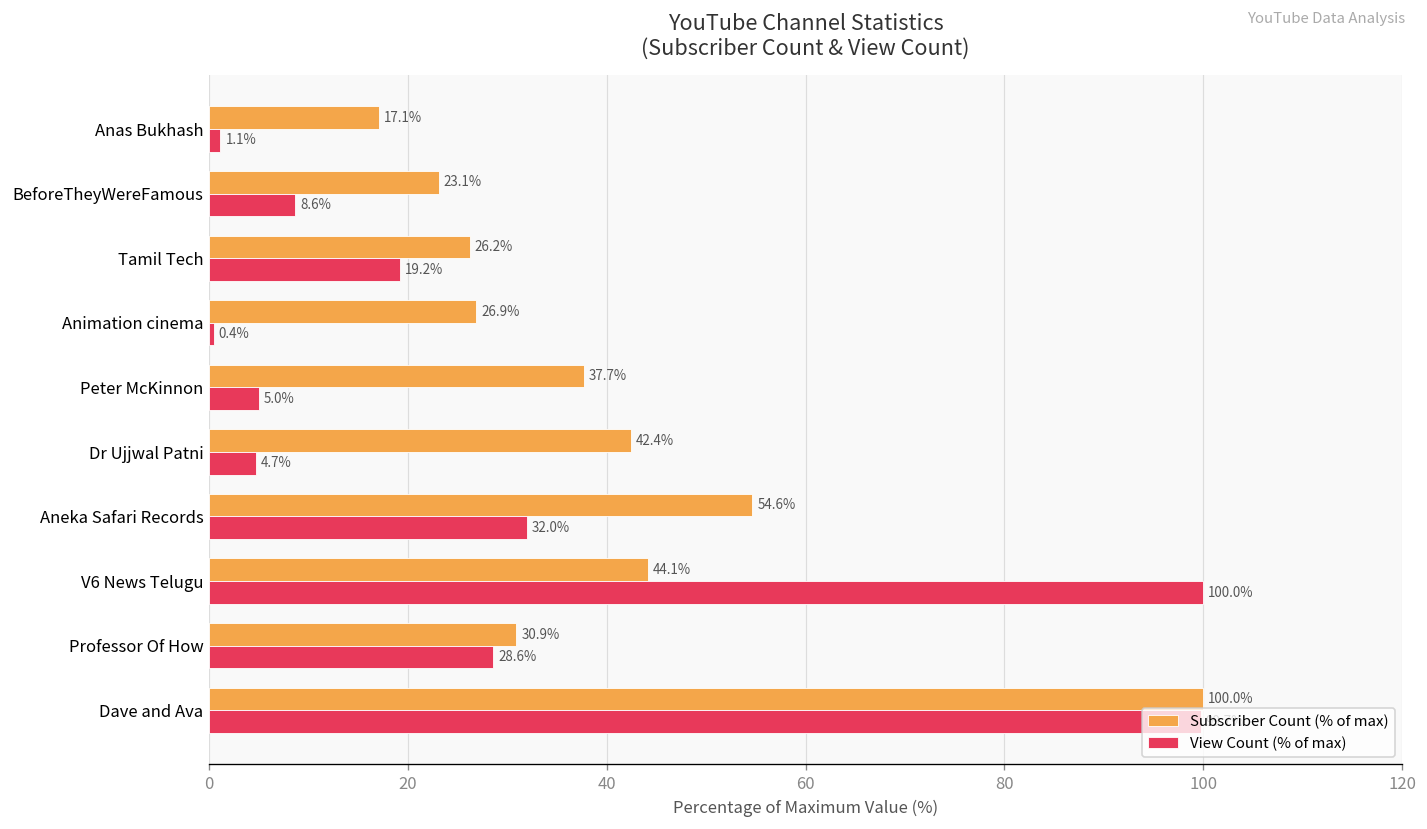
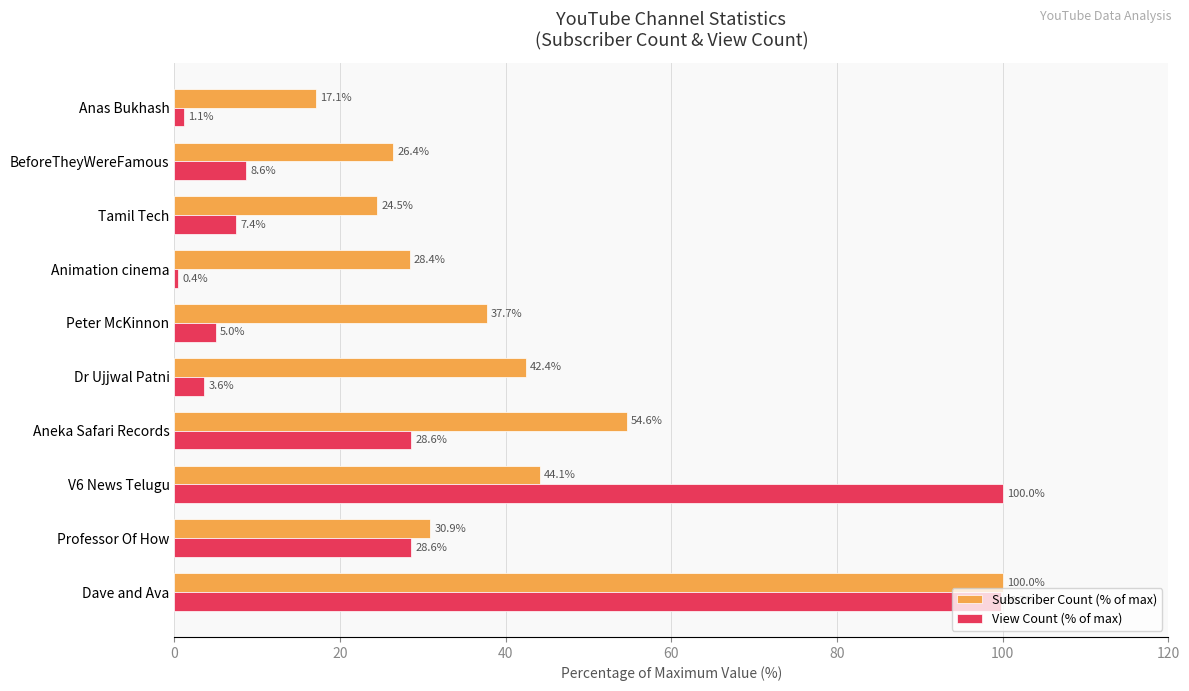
  {
    "Subscriber Count (% of max)": {
      "Anas Bukhash": "17.1%",
-     "BeforeTheyWereFamous": "23.1%",
-     "Tamil Tech": "26.2%",
-     "Animation cinema": "26.9%",
+     "BeforeTheyWereFamous": "26.4%",
+     "Tamil Tech": "24.5%",
+     "Animation cinema": "28.4%",
      "Peter McKinnon": "37.7%",
      "Dr Ujjwal Patni": "42.4%",
      "Aneka Safari Records": "54.6%",
      "V6 News Telugu": "44.1%",
      "Professor Of How": "30.9%",
      "Dave and Ava": "100.0%"
    },
    "View Count (% of max)": {
      "Anas Bukhash": "1.1%",
      "BeforeTheyWereFamous": "8.6%",
-     "Tamil Tech": "19.2%",
+     "Tamil Tech": "7.4%",
      "Animation cinema": "0.4%",
      "Peter McKinnon": "5.0%",
-     "Dr Ujjwal Patni": "4.7%",
-     "Aneka Safari Records": "32.0%",
+     "Dr Ujjwal Patni": "3.6%",
+     "Aneka Safari Records": "28.6%",
      "V6 News Telugu": "100.0%",
      "Professor Of How": "28.6%"
    }
  }
